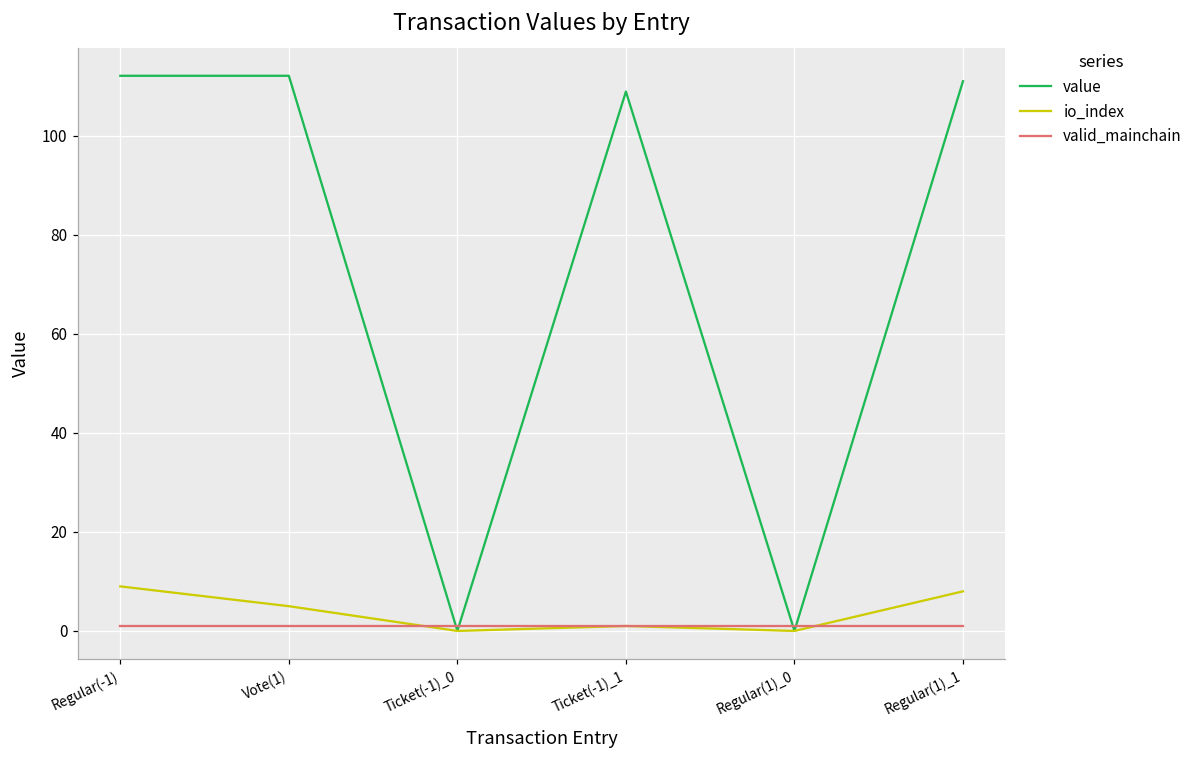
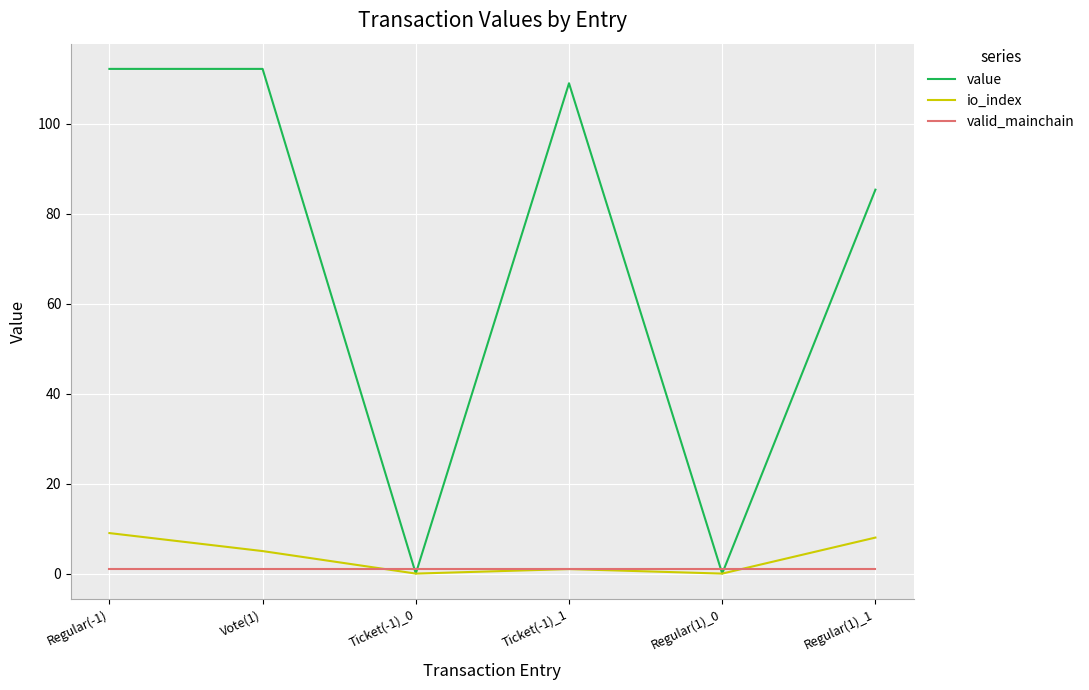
  {
    "value": {
      "Regular(-1)": 112,
      "Vote(1)": 112,
      "Ticket(-1)_1": 109,
-     "Regular(1)_1": 111
+     "Regular(1)_1": 85
    },
    "io_index": {
      "Regular(-1)": 9,
      "Vote(1)": 5,
      "Regular(1)_1": 8
    },
    "valid_mainchain": {
      "Regular(-1)": 1,
      "Vote(1)": 1,
      "Ticket(-1)_0": 1,
      "Regular(1)_0": 1,
      "Regular(1)_1": 1
    }
  }
